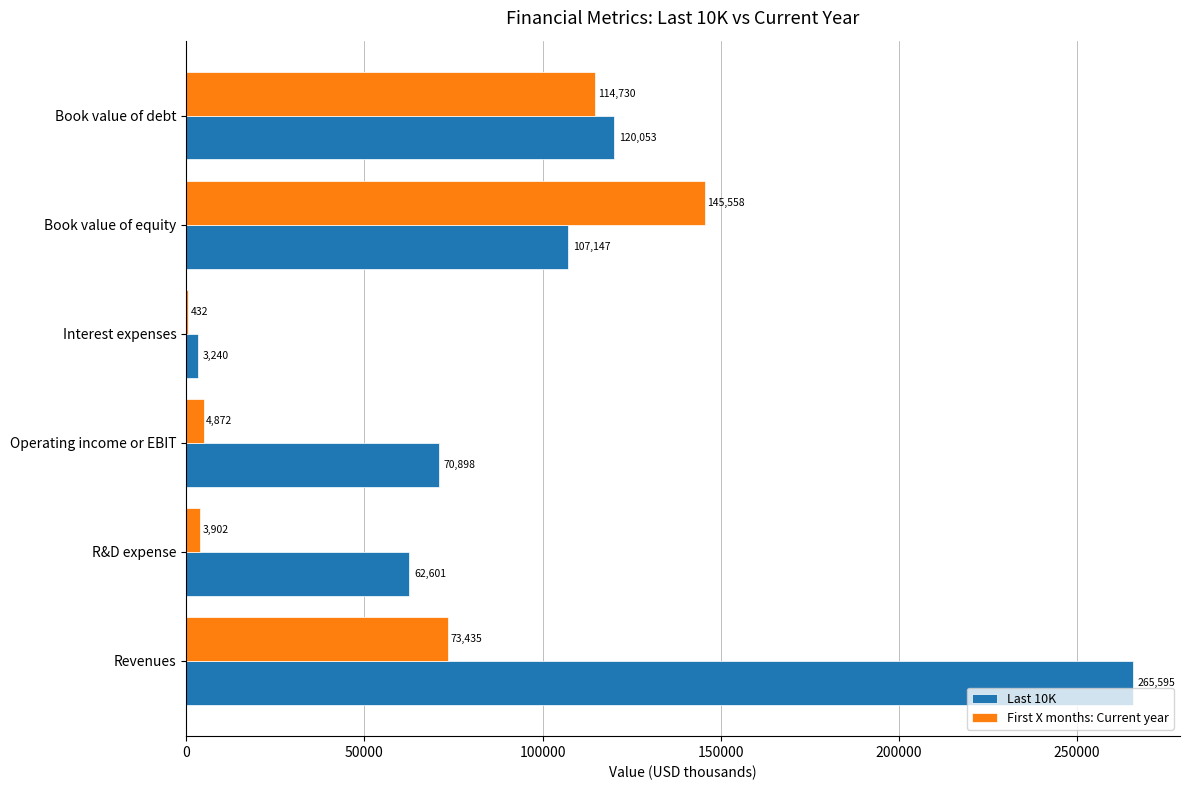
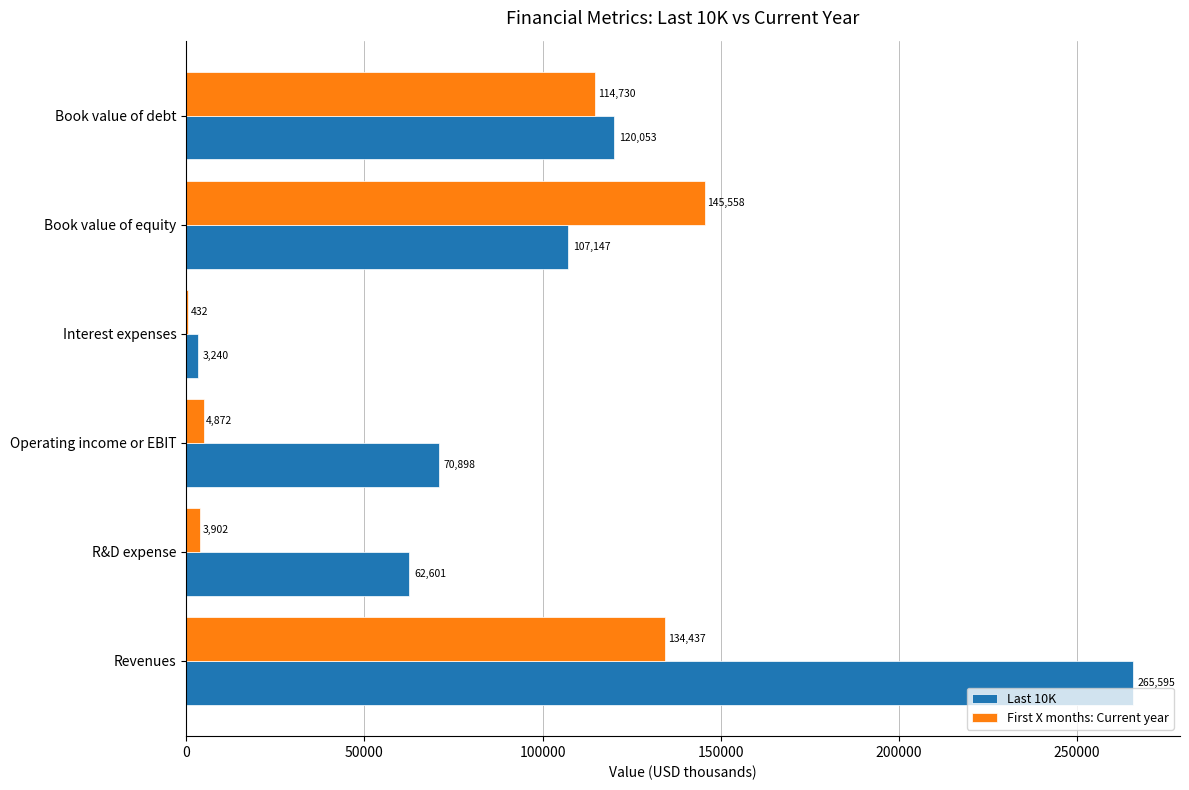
  {
    "Last 10K": {
      "Book value of debt": "120,053",
      "Book value of equity": "107,147",
      "Interest expenses": "3,240",
      "Operating income or EBIT": "70,898",
      "R&D expense": "62,601"
    },
    "First X months: Current year": {
      "Book value of debt": "114,730",
      "Book value of equity": "145,558",
      "Interest expenses": "432",
      "Operating income or EBIT": "4,872",
      "R&D expense": "3,902",
-     "Revenues": "73,435"
+     "Revenues": "134,437"
    }
  }
